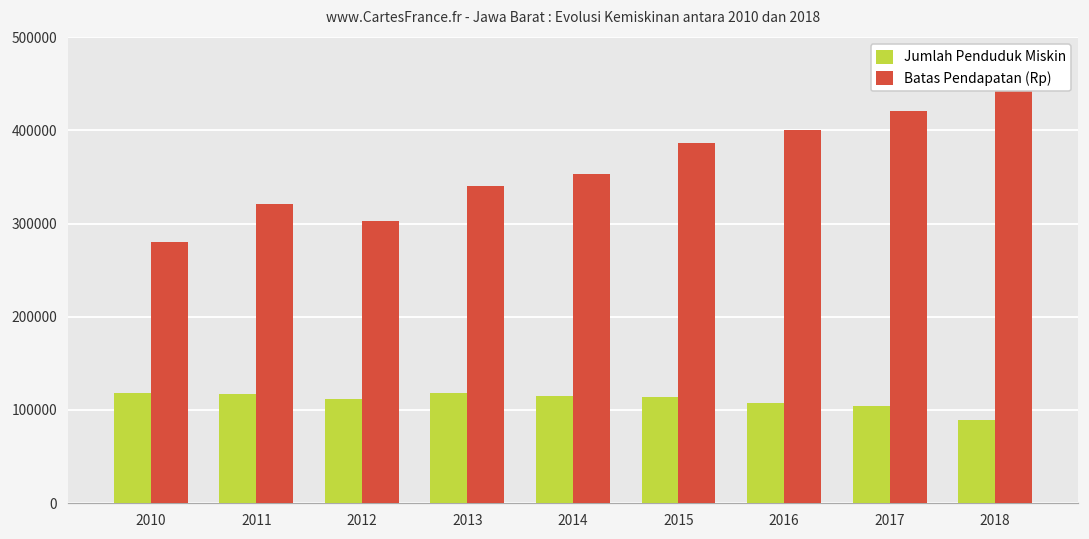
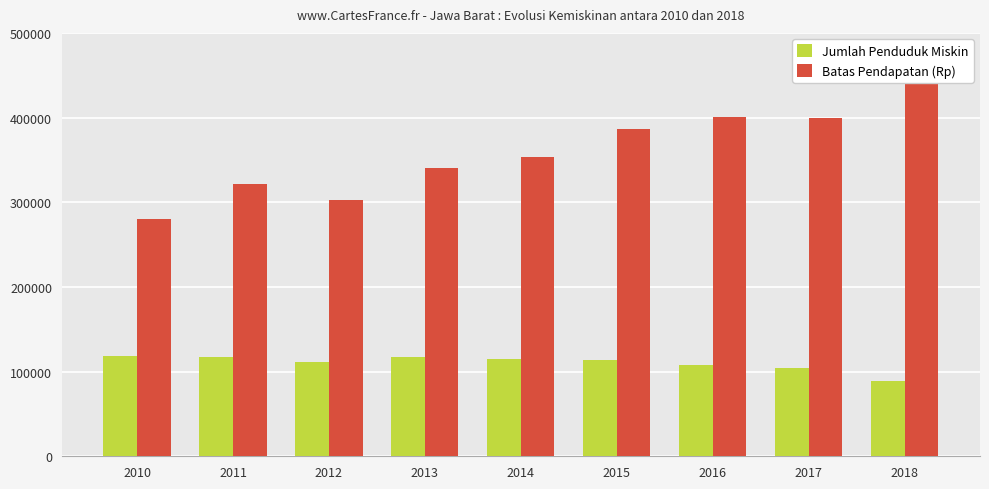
  {
    "Jumlah Penduduk Miskin": {
      "2010": 120000,
      "2011": 120000,
      "2012": 110000,
      "2013": 120000,
      "2014": 120000,
      "2015": 110000,
      "2016": 110000,
      "2017": 100000,
      "2018": 90000
    },
    "Batas Pendapatan (Rp)": {
      "2010": 280000,
      "2011": 320000,
      "2012": 300000,
      "2013": 340000,
      "2014": 350000,
      "2015": 390000,
      "2016": 400000,
-     "2017": 420000
+     "2017": 400000
    }
  }
